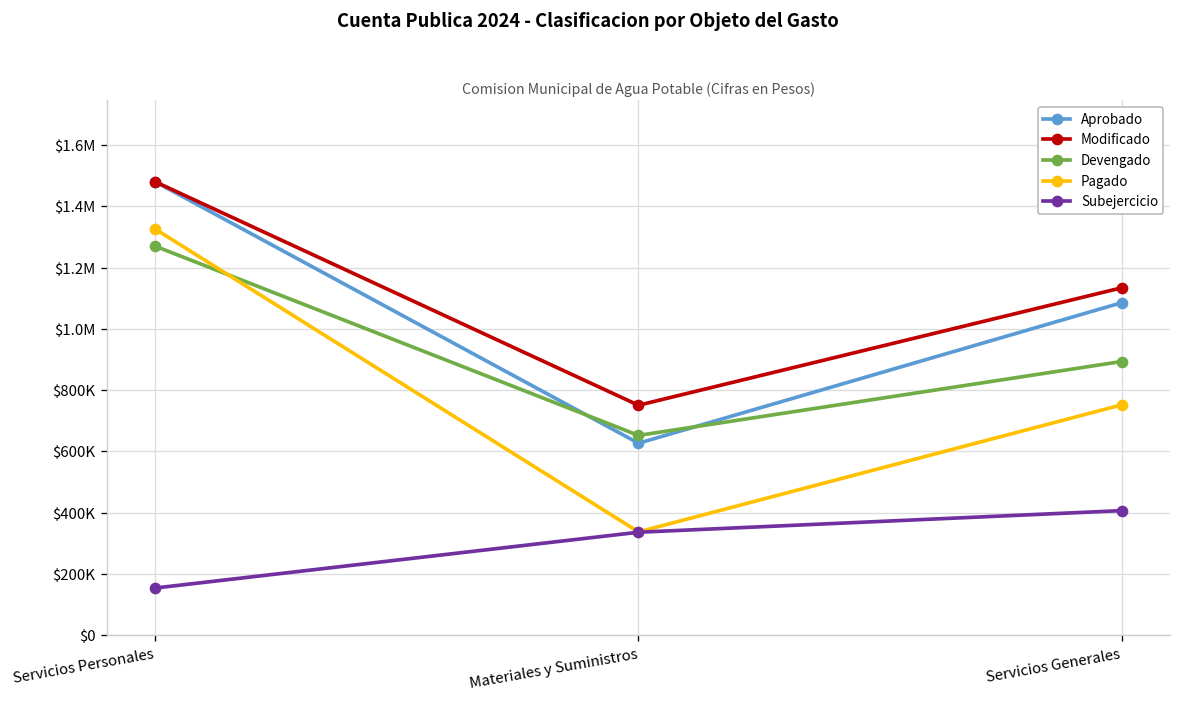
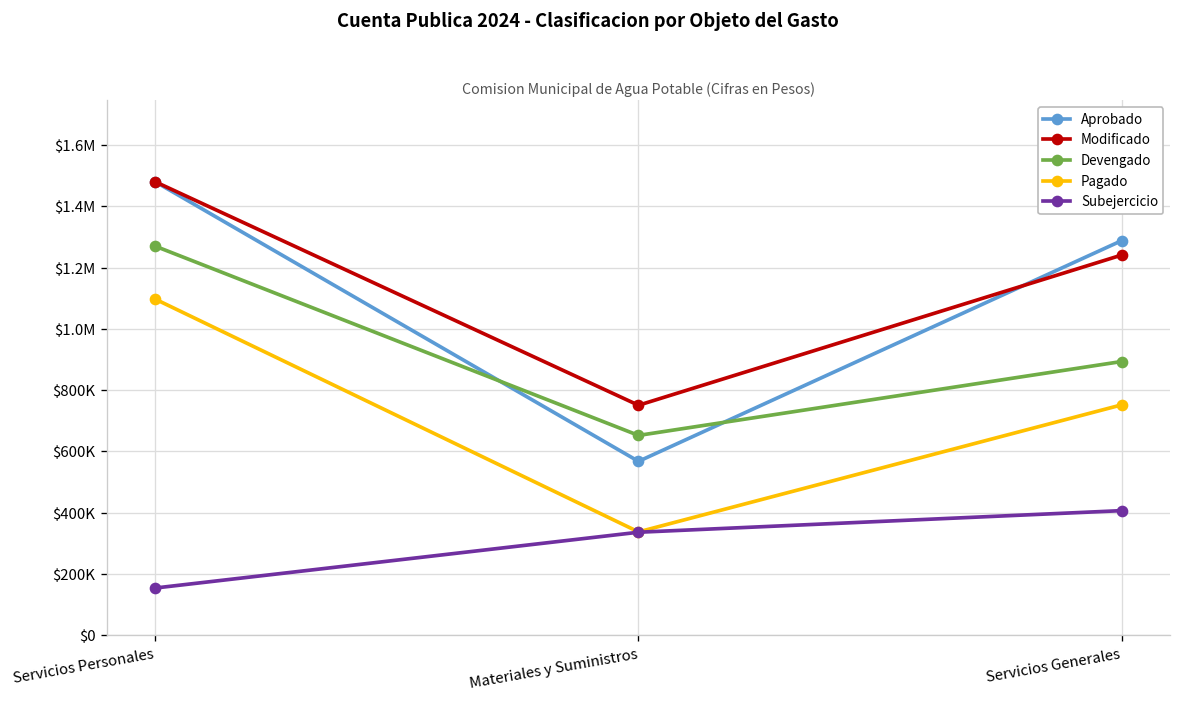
  {
    "Aprobado": {
-     "Materiales y Suministros": "$630000",
-     "Servicios Generales": "$1090000"
+     "Materiales y Suministros": "$570000",
+     "Servicios Generales": "$1290000"
    },
    "Modificado": {
      "Materiales y Suministros": "$750000",
-     "Servicios Generales": "$1130000"
+     "Servicios Generales": "$1240000"
    },
    "Devengado": {
      "Servicios Personales": "$1270000",
      "Materiales y Suministros": "$650000",
      "Servicios Generales": "$890000"
    },
    "Pagado": {
-     "Servicios Personales": "$1330000",
+     "Servicios Personales": "$1100000",
      "Servicios Generales": "$750000"
    },
    "Subejercicio": {
      "Servicios Personales": "$150000",
      "Servicios Generales": "$410000"
    }
  }
